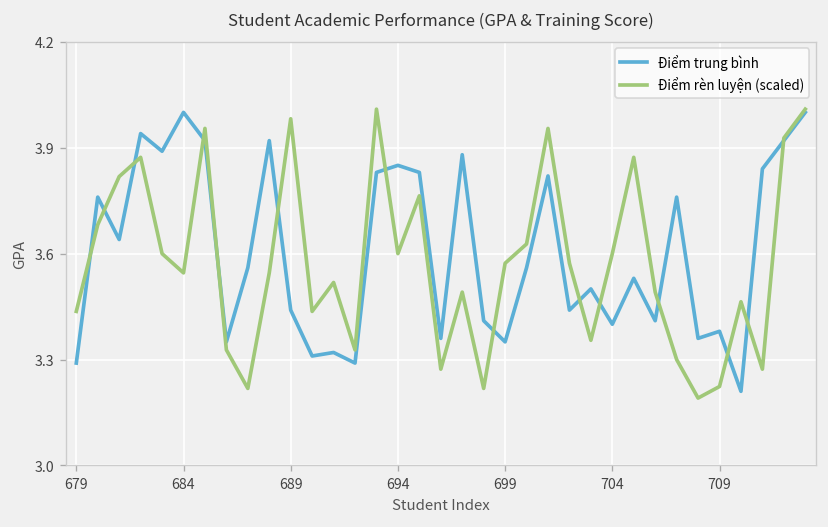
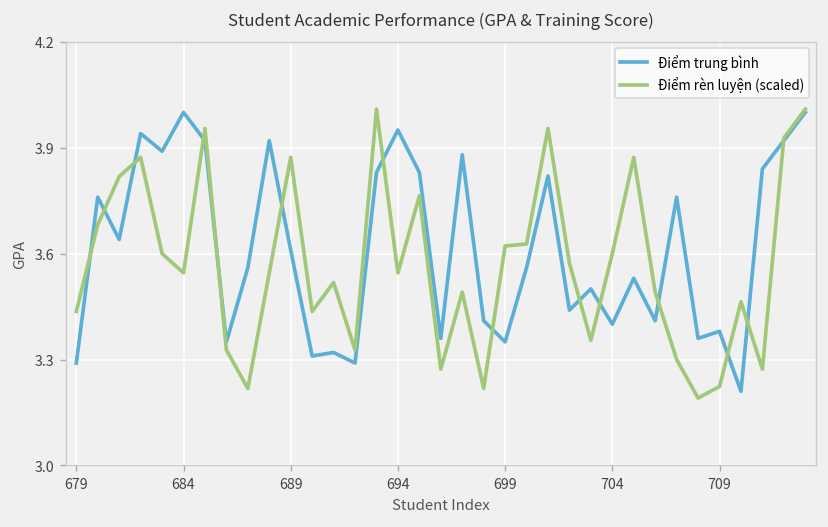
  {
    "Điểm trung bình": {
      "679": 3.29,
      "684": 4.00,
-     "689": 3.44,
-     "694": 3.85,
+     "689": 3.61,
+     "694": 3.95,
      "699": 3.35,
      "704": 3.40,
      "709": 3.38
    },
    "Điểm rèn luyện (scaled)": {
      "679": 3.44,
      "684": 3.55,
-     "689": 3.98,
-     "694": 3.60,
-     "699": 3.57,
+     "689": 3.87,
+     "694": 3.55,
+     "699": 3.62,
      "704": 3.60,
      "709": 3.22
    }
  }
